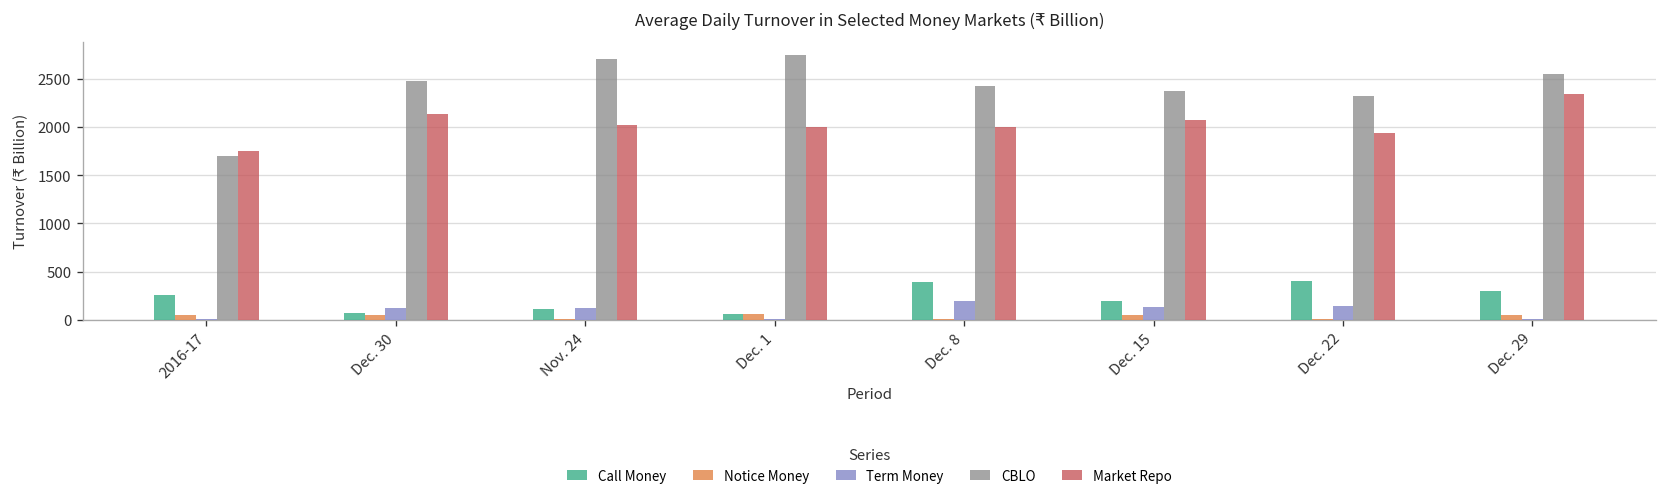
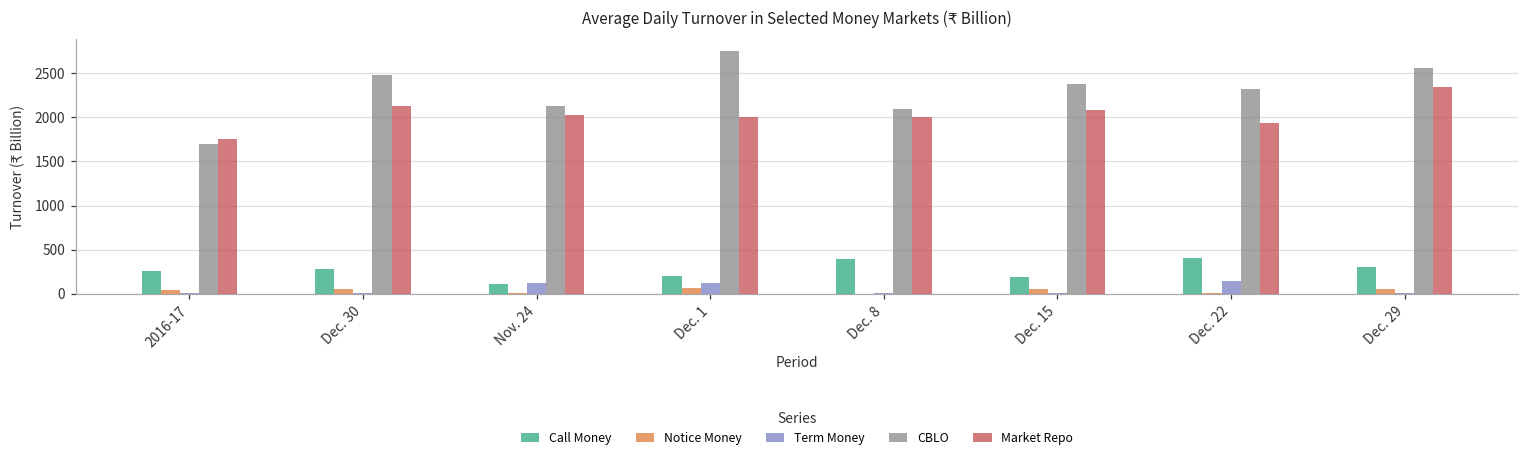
  {
    "Call Money": {
      "2016-17": 300,
-     "Dec. 30": 100,
+     "Dec. 30": 300,
      "Nov. 24": 100,
-     "Dec. 1": 100,
+     "Dec. 1": 200,
      "Dec. 8": 400,
      "Dec. 15": 200,
      "Dec. 22": 400,
      "Dec. 29": 300
    },
    "Term Money": {
-     "Dec. 30": 100,
+     "Dec. 30": 0,
      "Nov. 24": 100,
-     "Dec. 1": 0,
-     "Dec. 8": 200,
-     "Dec. 15": 100,
+     "Dec. 1": 100,
+     "Dec. 8": 0,
+     "Dec. 15": 0,
      "Dec. 22": 100
    },
    "CBLO": {
      "2016-17": 1700,
      "Dec. 30": 2500,
-     "Nov. 24": 2700,
+     "Nov. 24": 2100,
      "Dec. 1": 2700,
-     "Dec. 8": 2400,
+     "Dec. 8": 2100,
      "Dec. 15": 2400,
      "Dec. 22": 2300,
      "Dec. 29": 2600
    }
  }
